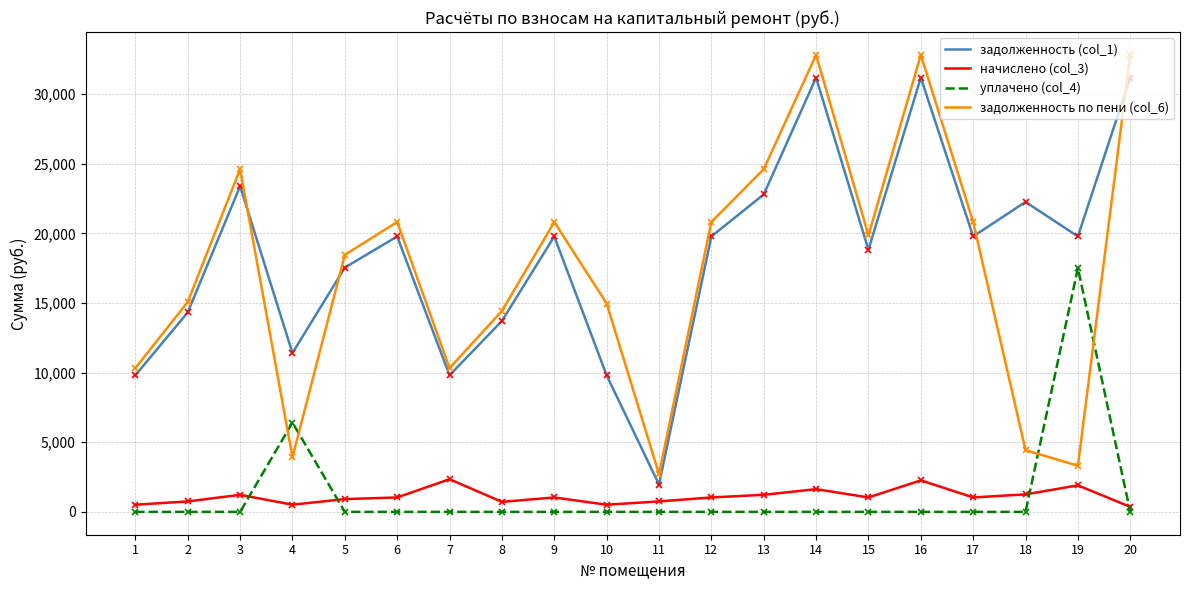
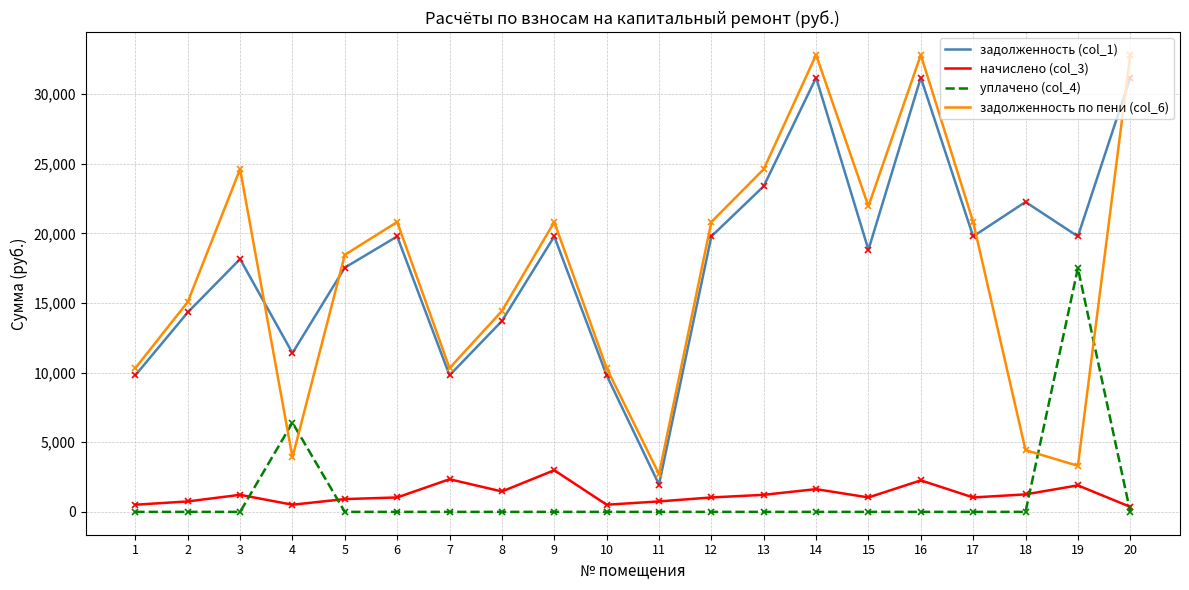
  {
    "задолженность (col_1)": {
      "1": "9,800",
      "2": "14,300",
-     "3": "23,400",
+     "3": "18,200",
      "4": "11,400",
      "5": "17,500",
      "6": "19,800",
      "7": "9,800",
      "8": "13,700",
      "9": "19,800",
      "10": "9,800",
      "11": "2,000",
      "12": "19,800",
-     "13": "22,800",
+     "13": "23,400",
      "14": "31,200",
      "15": "18,800",
      "16": "31,200",
      "17": "19,800",
      "18": "22,300",
      "19": "19,800"
    },
    "начислено (col_3)": {
      "1": "500",
      "2": "800",
      "3": "1,200",
      "4": "500",
      "5": "900",
      "6": "1,000",
      "7": "2,300",
-     "8": "700",
-     "9": "1,000",
+     "8": "1,500",
+     "9": "3,000",
      "10": "500",
      "11": "800",
      "12": "1,000",
      "13": "1,200",
      "14": "1,600",
      "15": "1,000",
      "16": "2,300",
      "17": "1,000",
      "18": "1,300",
      "19": "1,900",
      "20": "400"
    },
    "уплачено (col_4)": {
      "1": "0",
      "2": "0",
      "3": "0",
      "4": "6,400",
      "5": "0",
      "6": "0",
      "7": "0",
      "8": "0",
      "9": "0",
      "10": "0",
      "11": "0",
      "12": "0",
      "13": "0",
      "14": "0",
      "15": "0",
      "16": "0",
      "17": "0",
      "18": "0",
      "19": "17,500",
      "20": "0"
    },
    "задолженность по пени (col_6)": {
      "1": "10,300",
      "2": "15,100",
      "3": "24,600",
      "4": "3,900",
      "5": "18,500",
      "6": "20,800",
      "7": "10,300",
      "8": "14,400",
      "9": "20,800",
-     "10": "15,000",
+     "10": "10,300",
      "11": "2,700",
      "12": "20,800",
      "13": "24,600",
      "14": "32,800",
-     "15": "19,900",
+     "15": "21,900",
      "16": "32,800",
      "17": "20,800",
      "18": "4,400",
      "19": "3,300"
    }
  }
